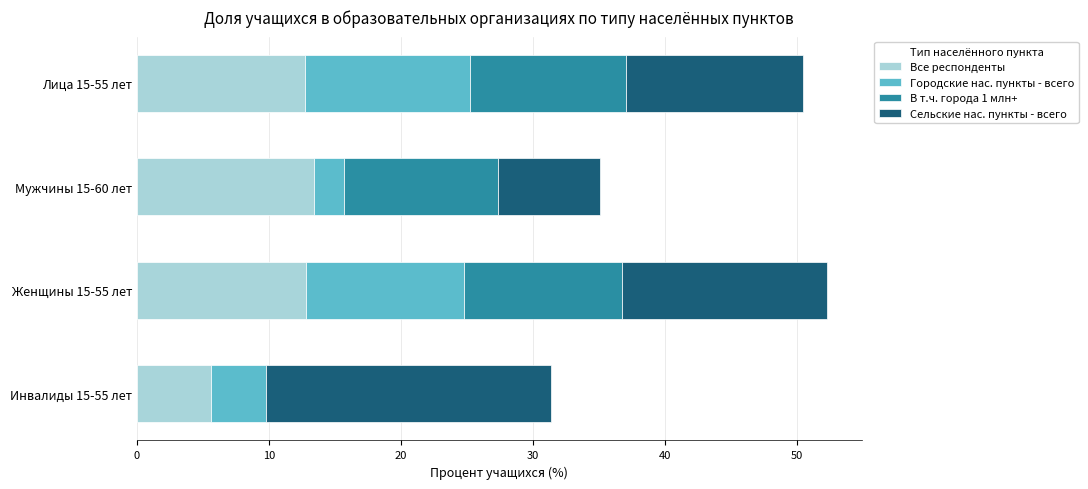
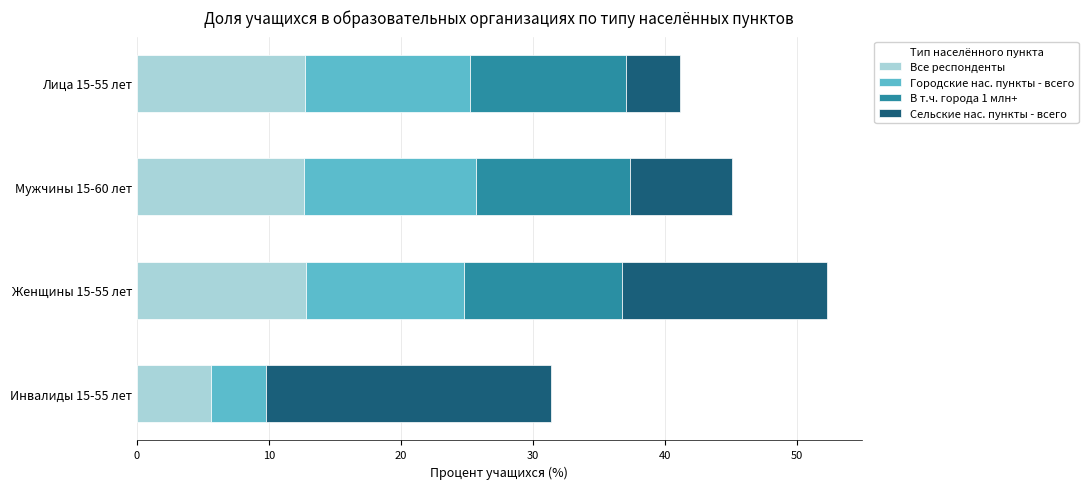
  {
    "Все респонденты": {
      "Лица 15-55 лет": 12.7,
-     "Мужчины 15-60 лет": 13.4,
+     "Мужчины 15-60 лет": 12.6,
      "Женщины 15-55 лет": 12.8,
      "Инвалиды 15-55 лет": 5.6
    },
    "Городские нас. пункты - всего": {
      "Лица 15-55 лет": 12.5,
-     "Мужчины 15-60 лет": 2.2,
+     "Мужчины 15-60 лет": 13.0,
      "Женщины 15-55 лет": 11.9,
      "Инвалиды 15-55 лет": 4.2
    },
    "В т.ч. города 1 млн+": {
      "Лица 15-55 лет": 11.8,
      "Мужчины 15-60 лет": 11.7,
      "Женщины 15-55 лет": 12.0,
      "Инвалиды 15-55 лет": 0.0
    },
    "Сельские нас. пункты - всего": {
-     "Лица 15-55 лет": 13.4,
+     "Лица 15-55 лет": 4.1,
      "Мужчины 15-60 лет": 7.7,
      "Женщины 15-55 лет": 15.5,
      "Инвалиды 15-55 лет": 21.6
    }
  }
